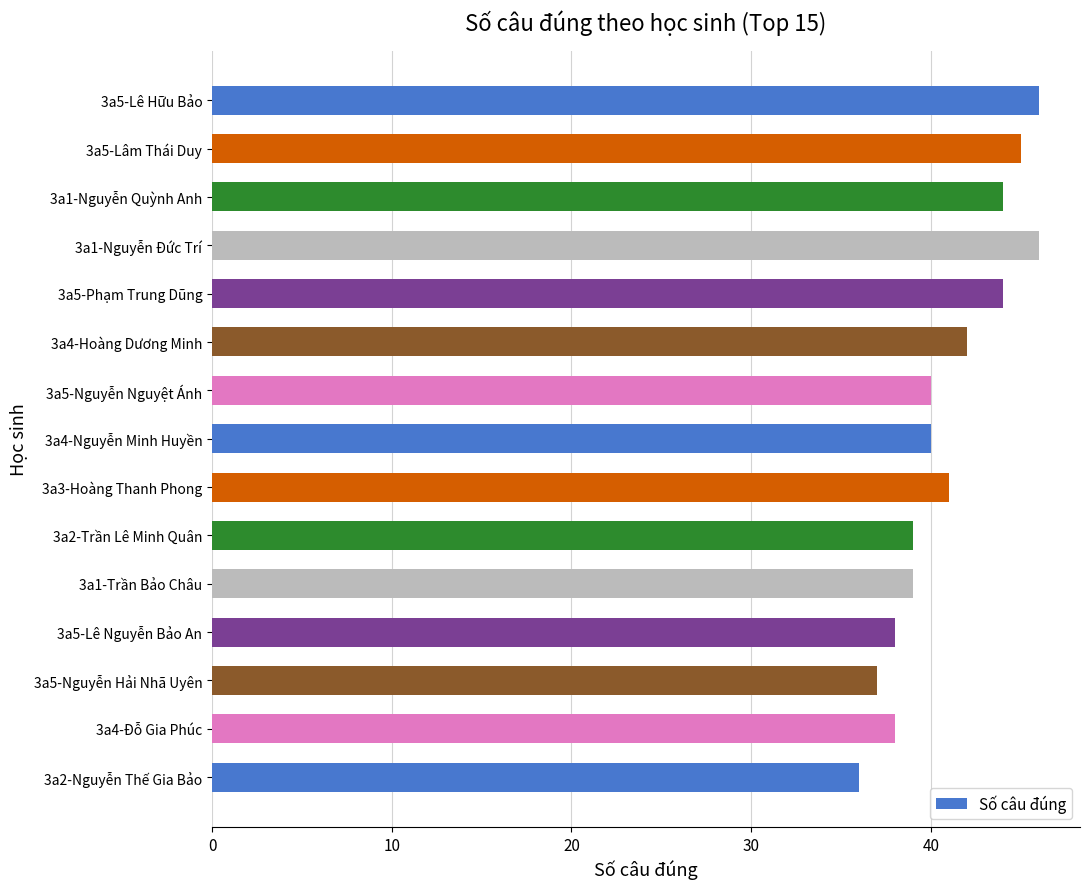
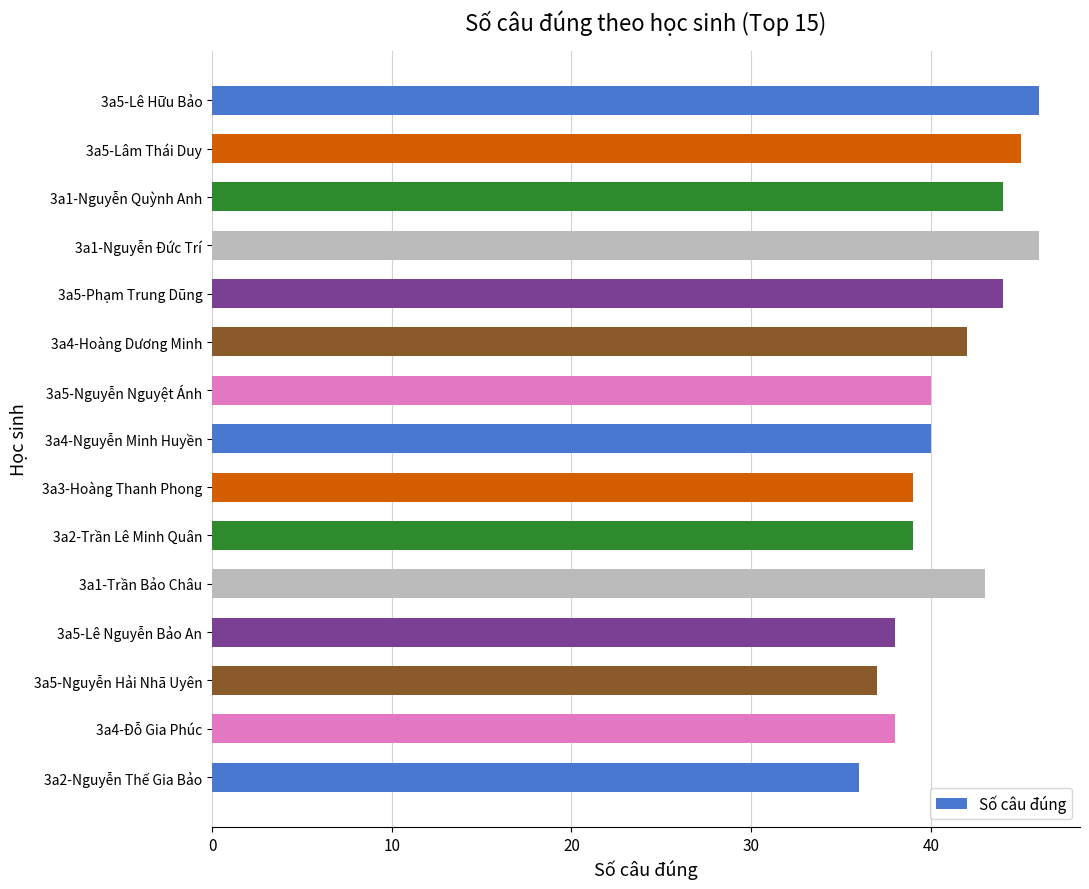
  {
    "3a5-Lê Hữu Bảo": 46,
    "3a5-Lâm Thái Duy": 45,
    "3a1-Nguyễn Quỳnh Anh": 44,
    "3a1-Nguyễn Đức Trí": 46,
    "3a5-Phạm Trung Dũng": 44,
    "3a4-Hoàng Dương Minh": 42,
    "3a5-Nguyễn Nguyệt Ánh": 40,
    "3a4-Nguyễn Minh Huyền": 40,
-   "3a3-Hoàng Thanh Phong": 41,
+   "3a3-Hoàng Thanh Phong": 39,
    "3a2-Trần Lê Minh Quân": 39,
-   "3a1-Trần Bảo Châu": 39,
+   "3a1-Trần Bảo Châu": 43,
    "3a5-Lê Nguyễn Bảo An": 38,
    "3a5-Nguyễn Hải Nhã Uyên": 37,
    "3a4-Đỗ Gia Phúc": 38,
    "3a2-Nguyễn Thế Gia Bảo": 36
  }
